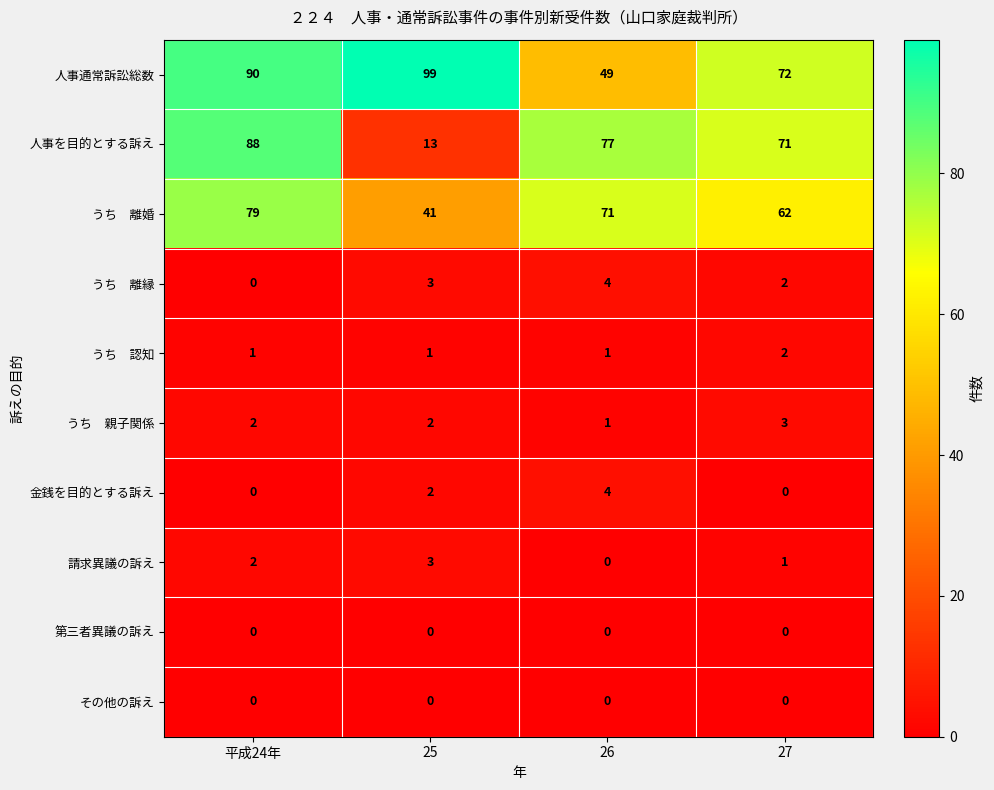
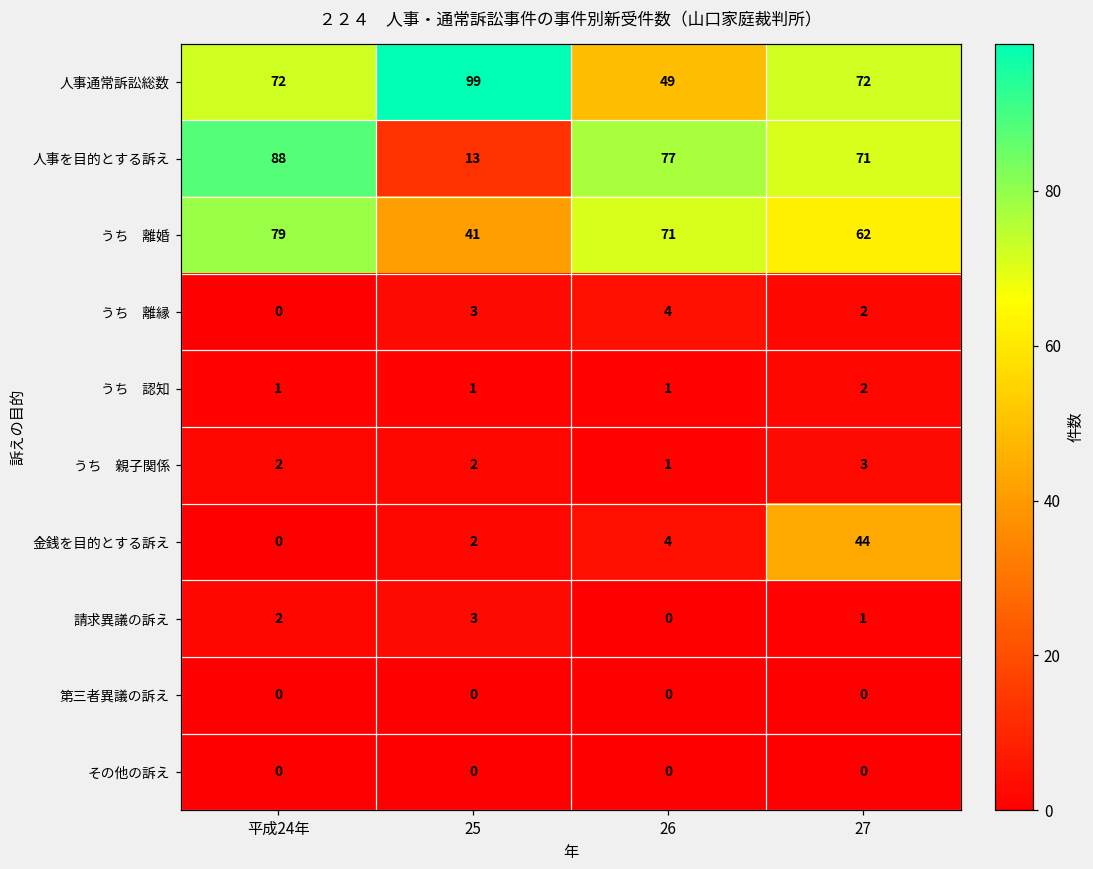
  {
    "人事通常訴訟総数": {
-     "平成24年": 90,
+     "平成24年": 72,
      "25": 99,
      "26": 49,
      "27": 72
    },
    "人事を目的とする訴え": {
      "平成24年": 88,
      "25": 13,
      "26": 77,
      "27": 71
    },
    "うち 離婚": {
      "平成24年": 79,
      "25": 41,
      "26": 71,
      "27": 62
    },
    "うち 離縁": {
      "平成24年": 0,
      "25": 3,
      "26": 4,
      "27": 2
    },
    "うち 認知": {
      "平成24年": 1,
      "25": 1,
      "26": 1,
      "27": 2
    },
    "うち 親子関係": {
      "平成24年": 2,
      "25": 2,
      "26": 1,
      "27": 3
    },
    "金銭を目的とする訴え": {
      "平成24年": 0,
      "25": 2,
      "26": 4,
-     "27": 0
+     "27": 44
    },
    "請求異議の訴え": {
      "平成24年": 2,
      "25": 3,
      "26": 0,
      "27": 1
    },
    "第三者異議の訴え": {
      "平成24年": 0,
      "25": 0,
      "26": 0,
      "27": 0
    },
    "その他の訴え": {
      "平成24年": 0,
      "25": 0,
      "26": 0,
      "27": 0
    }
  }
